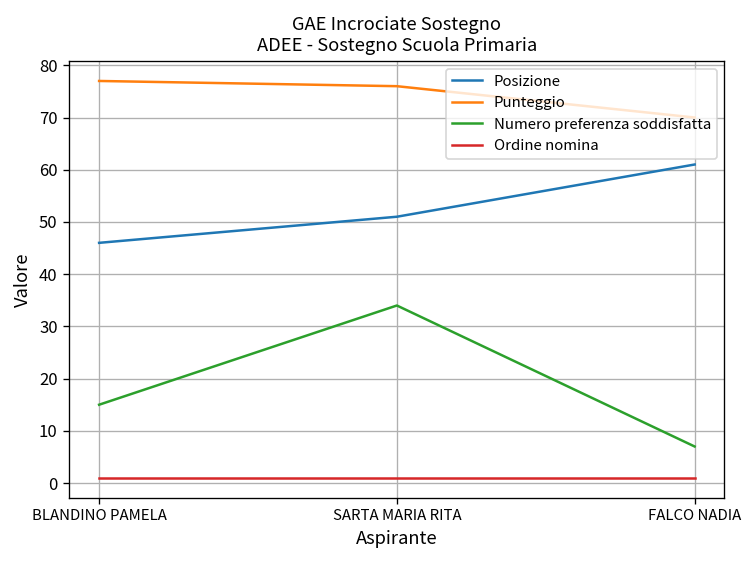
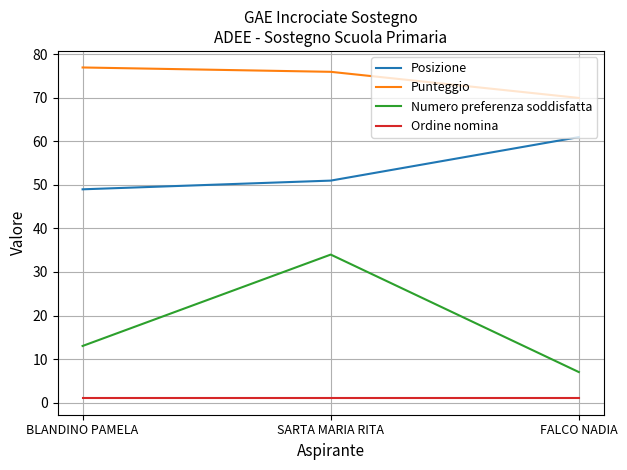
  {
    "Posizione": {
-     "BLANDINO PAMELA": 46,
+     "BLANDINO PAMELA": 49,
      "SARTA MARIA RITA": 51
    },
    "Punteggio": {
      "BLANDINO PAMELA": 77,
      "SARTA MARIA RITA": 76
    },
    "Numero preferenza soddisfatta": {
-     "BLANDINO PAMELA": 15,
+     "BLANDINO PAMELA": 13,
      "SARTA MARIA RITA": 34,
      "FALCO NADIA": 7
    },
    "Ordine nomina": {
      "BLANDINO PAMELA": 1,
      "SARTA MARIA RITA": 1,
      "FALCO NADIA": 1
    }
  }
